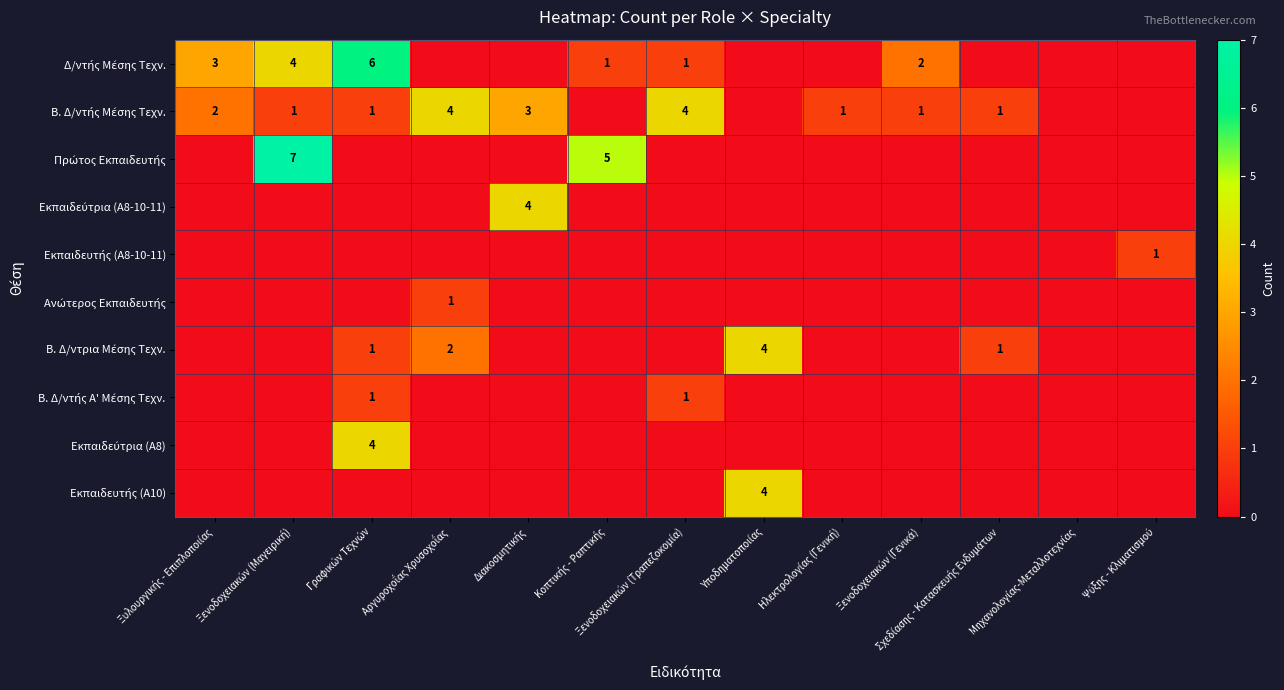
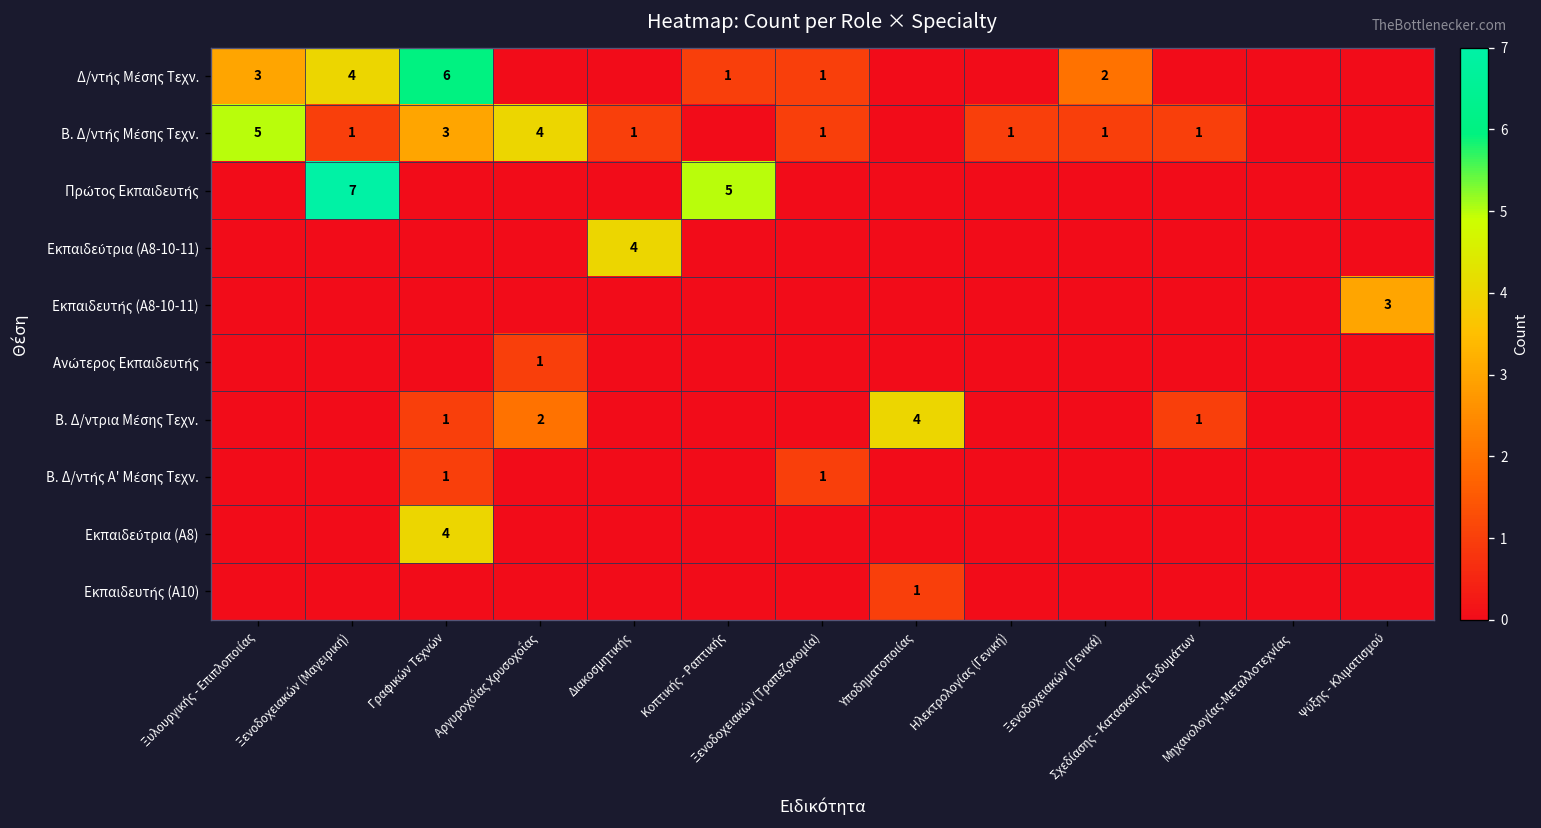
  {
    "Δ/ντής Μέσης Τεχν.": {
      "Ξυλουργικής - Επιπλοποιίας": 3,
      "Ξενοδοχειακών (Μαγειρική)": 4,
      "Γραφικών Τεχνών": 6,
      "Κοπτικής - Ραπτικής": 1,
      "Ξενοδοχειακών (Τραπεζοκομία)": 1,
      "Ξενοδοχειακών (Γενικά)": 2
    },
    "Β. Δ/ντής Μέσης Τεχν.": {
-     "Ξυλουργικής - Επιπλοποιίας": 2,
+     "Ξυλουργικής - Επιπλοποιίας": 5,
      "Ξενοδοχειακών (Μαγειρική)": 1,
-     "Γραφικών Τεχνών": 1,
+     "Γραφικών Τεχνών": 3,
      "Αργυροχοΐας Χρυσοχοΐας": 4,
-     "Διακοσμητικής": 3,
-     "Ξενοδοχειακών (Τραπεζοκομία)": 4,
+     "Διακοσμητικής": 1,
+     "Ξενοδοχειακών (Τραπεζοκομία)": 1,
      "Ηλεκτρολογίας (Γενική)": 1,
      "Ξενοδοχειακών (Γενικά)": 1,
      "Σχεδίασης - Κατασκευής Ενδυμάτων": 1
    },
    "Πρώτος Εκπαιδευτής": {
      "Ξενοδοχειακών (Μαγειρική)": 7,
      "Κοπτικής - Ραπτικής": 5
    },
    "Εκπαιδεύτρια (Α8-10-11)": {
      "Διακοσμητικής": 4
    },
    "Εκπαιδευτής (Α8-10-11)": {
-     "Ψύξης - Κλιματισμού": 1
+     "Ψύξης - Κλιματισμού": 3
    },
    "Ανώτερος Εκπαιδευτής": {
      "Αργυροχοΐας Χρυσοχοΐας": 1
    },
    "Β. Δ/ντρια Μέσης Τεχν.": {
      "Γραφικών Τεχνών": 1,
      "Αργυροχοΐας Χρυσοχοΐας": 2,
      "Υποδηματοποιίας": 4,
      "Σχεδίασης - Κατασκευής Ενδυμάτων": 1
    },
    "Β. Δ/ντής Α' Μέσης Τεχν.": {
      "Γραφικών Τεχνών": 1,
      "Ξενοδοχειακών (Τραπεζοκομία)": 1
    },
    "Εκπαιδεύτρια (Α8)": {
      "Γραφικών Τεχνών": 4
    },
    "Εκπαιδευτής (Α10)": {
-     "Υποδηματοποιίας": 4
+     "Υποδηματοποιίας": 1
    }
  }
